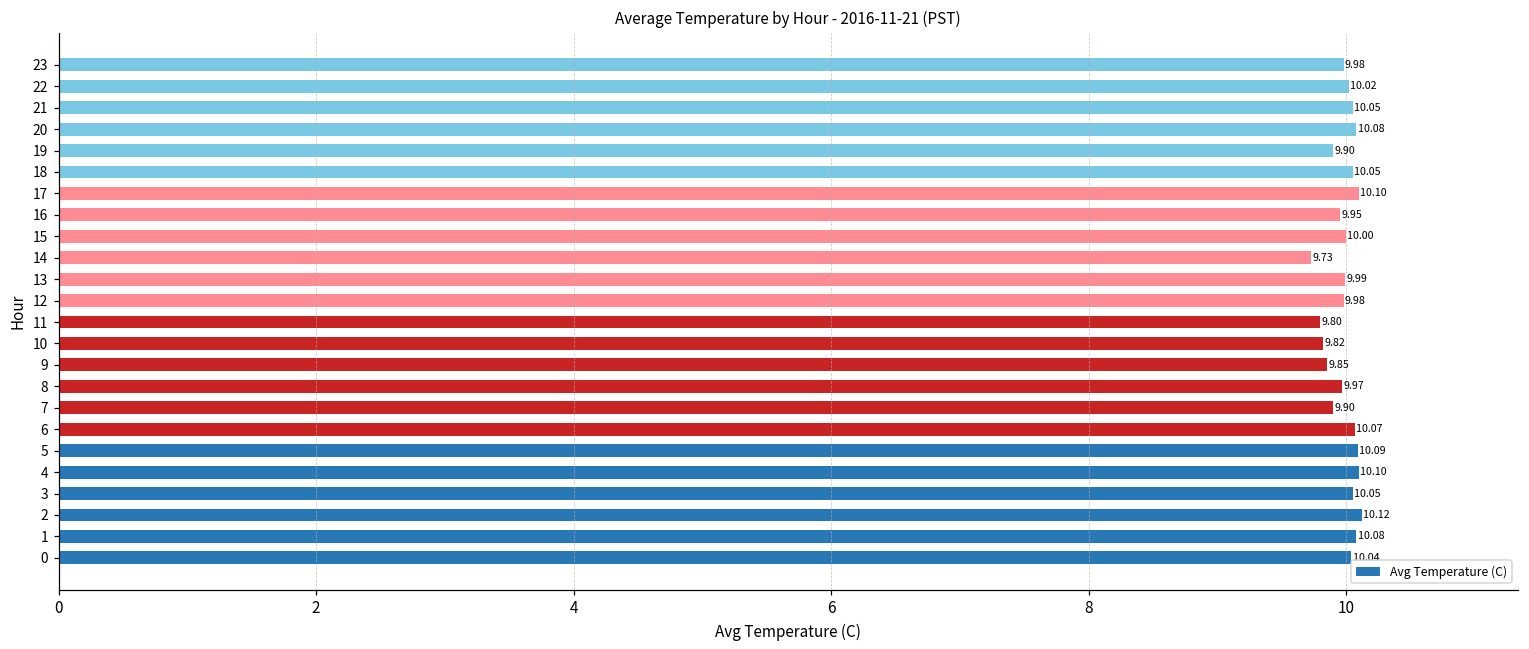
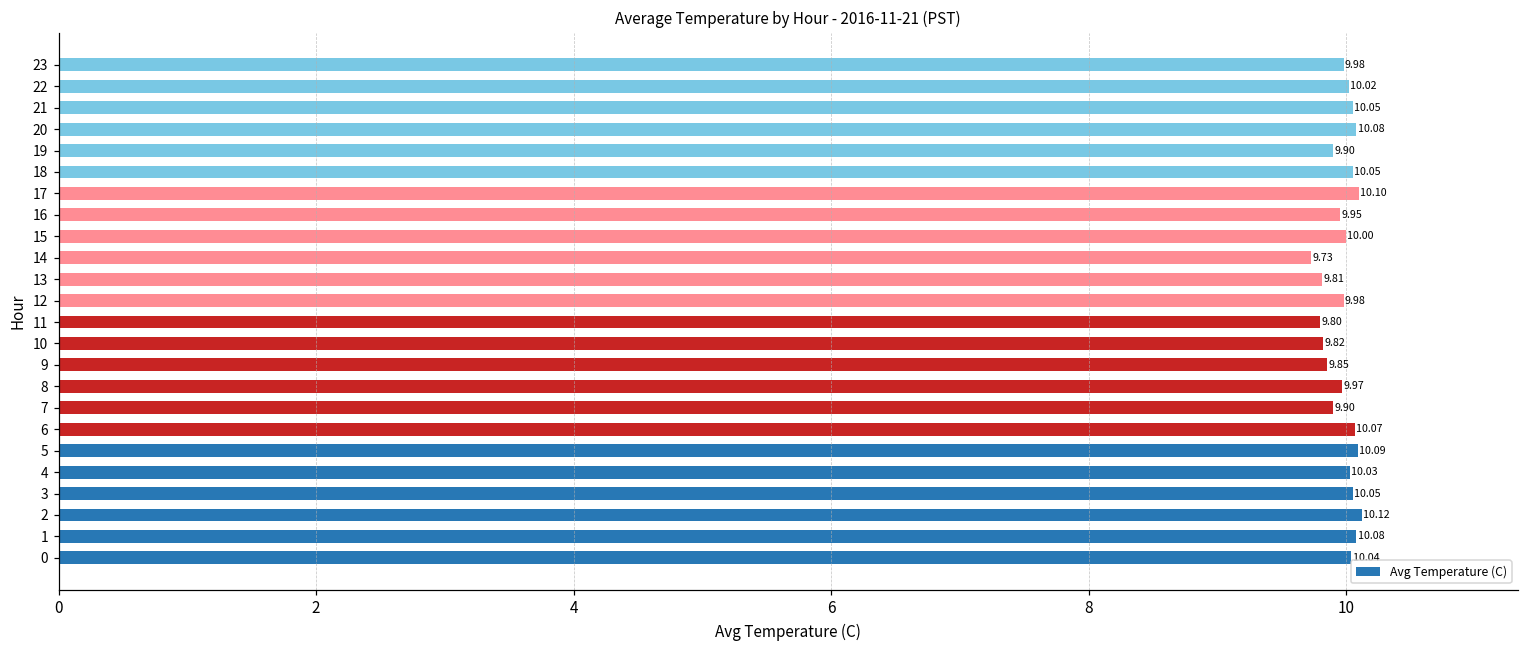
  {
    "23": 9.98,
    "22": 10.02,
    "21": 10.05,
    "20": 10.08,
    "19": 9.90,
    "18": 10.05,
    "17": 10.10,
    "16": 9.95,
    "15": 10.00,
    "14": 9.73,
-   "13": 9.99,
+   "13": 9.81,
    "12": 9.98,
    "11": 9.80,
    "10": 9.82,
    "9": 9.85,
    "8": 9.97,
    "7": 9.90,
    "6": 10.07,
    "5": 10.09,
-   "4": 10.10,
+   "4": 10.03,
    "3": 10.05,
    "2": 10.12,
    "1": 10.08
  }
